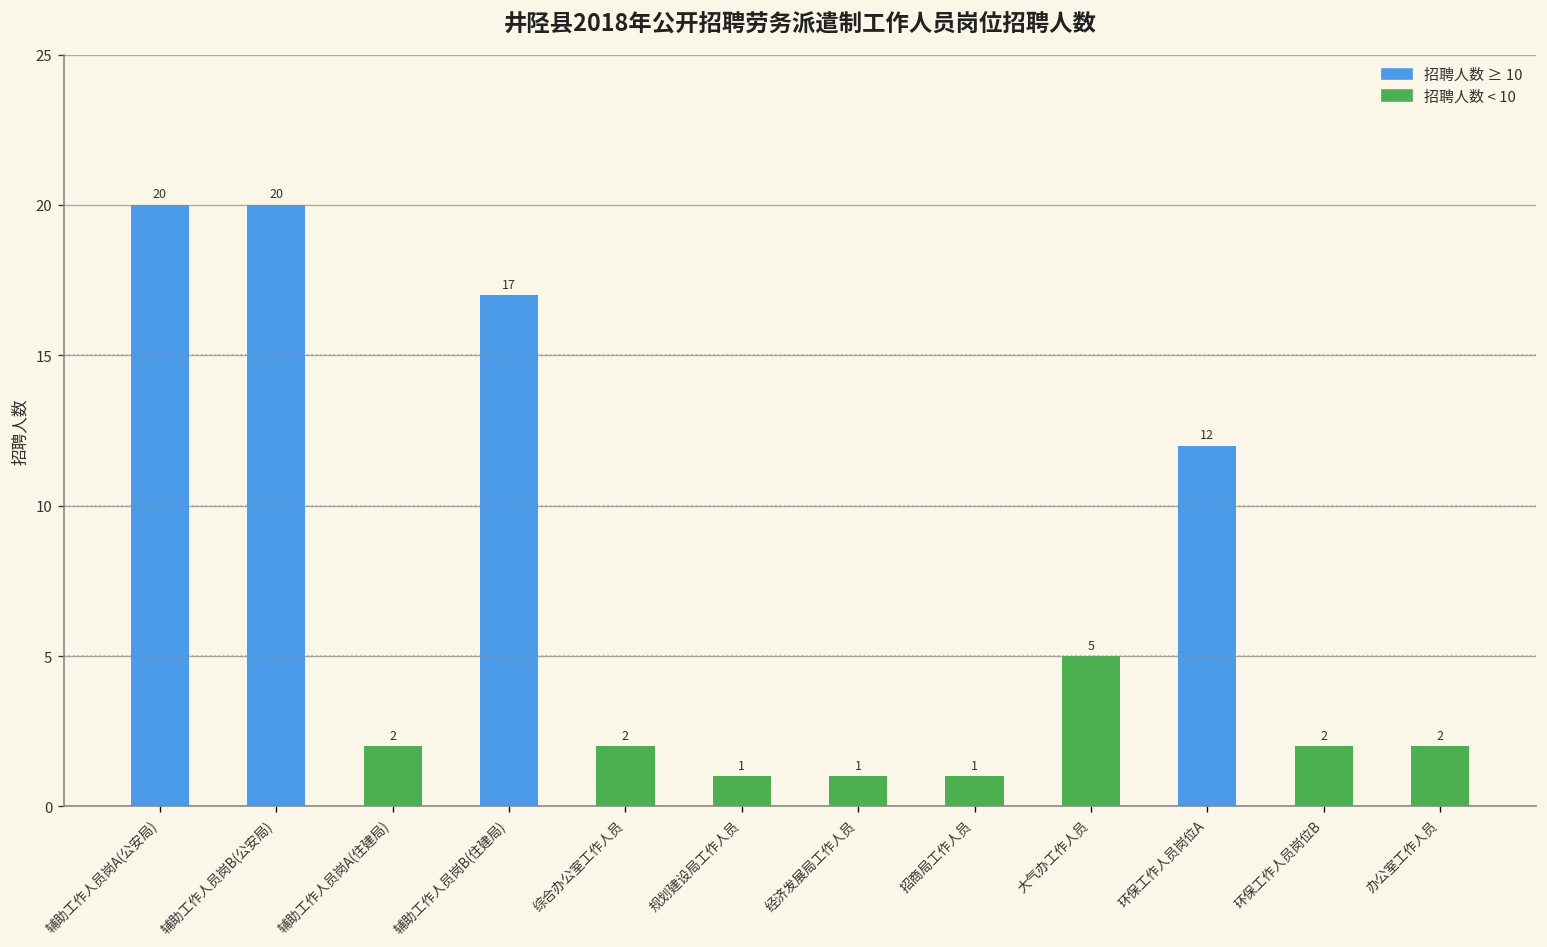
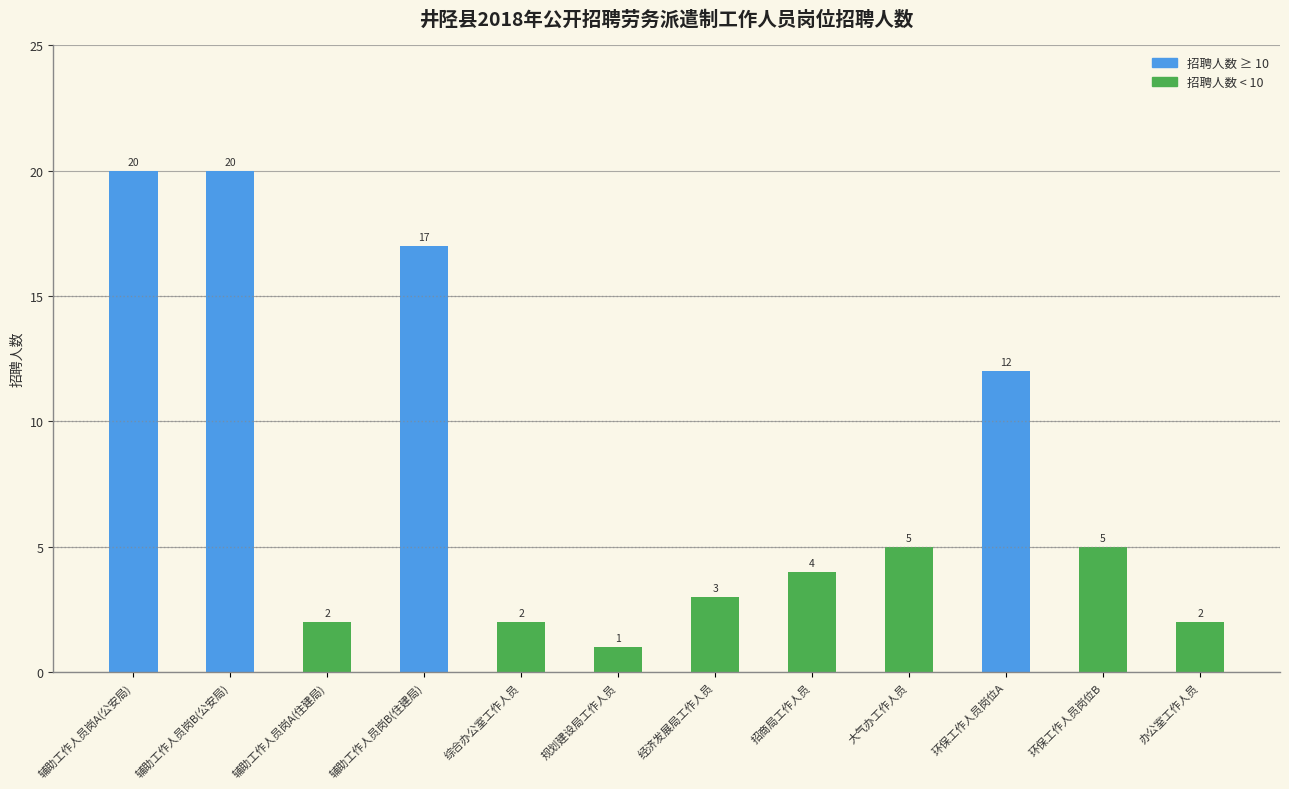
  {
    "辅助工作人员岗A(公安局)": 20,
    "辅助工作人员岗B(公安局)": 20,
    "辅助工作人员岗A(住建局)": 2,
    "辅助工作人员岗B(住建局)": 17,
    "综合办公室工作人员": 2,
    "规划建设局工作人员": 1,
-   "经济发展局工作人员": 1,
-   "招商局工作人员": 1,
+   "经济发展局工作人员": 3,
+   "招商局工作人员": 4,
    "大气办工作人员": 5,
    "环保工作人员岗位A": 12,
-   "环保工作人员岗位B": 2,
+   "环保工作人员岗位B": 5,
    "办公室工作人员": 2
  }
